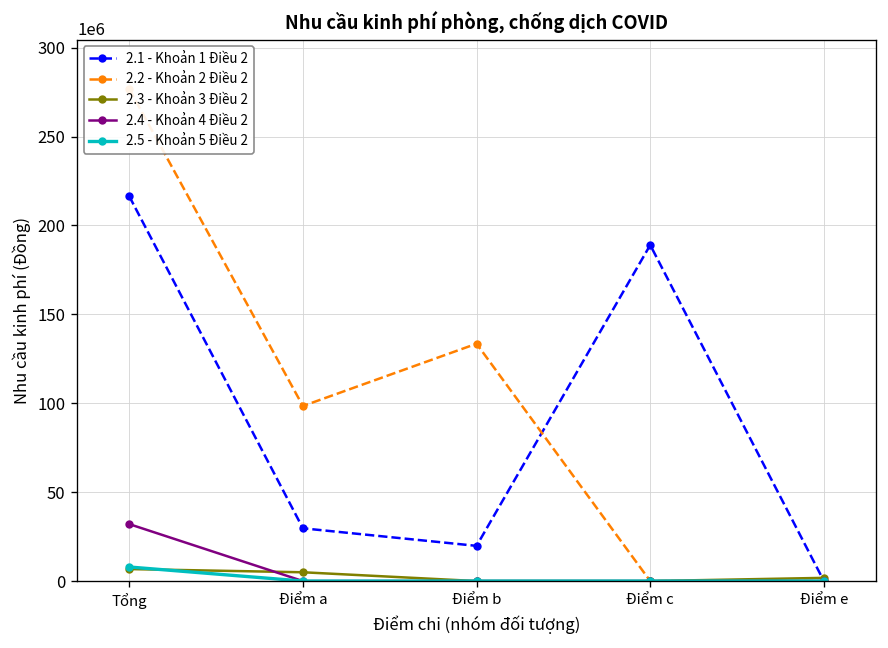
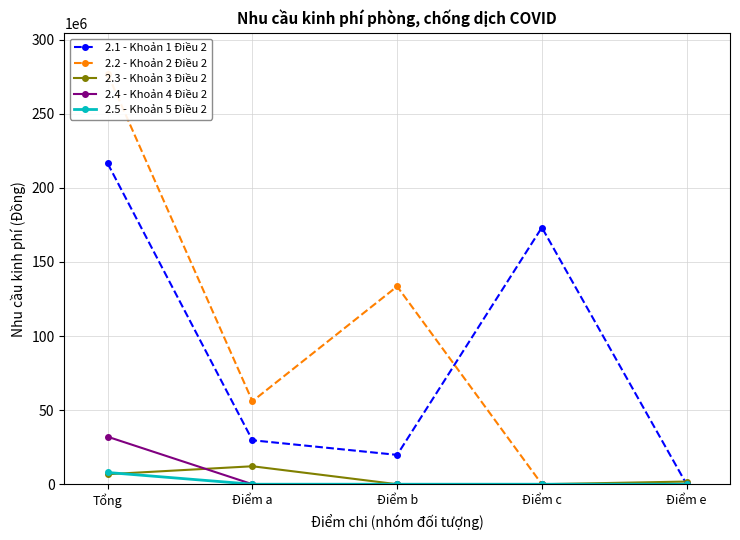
  {
    "2.1 - Khoản 1 Điều 2": {
      "Tổng": 216000000,
      "Điểm a": 30000000,
      "Điểm b": 20000000,
-     "Điểm c": 189000000
+     "Điểm c": 173000000
    },
    "2.2 - Khoản 2 Điều 2": {
-     "Điểm a": 98000000,
+     "Điểm a": 56000000,
      "Điểm b": 133000000
    },
    "2.3 - Khoản 3 Điều 2": {
-     "Điểm a": 5000000,
+     "Điểm a": 12000000,
      "Điểm e": 2000000
    },
    "2.4 - Khoản 4 Điều 2": {
      "Tổng": 32000000
    }
  }
